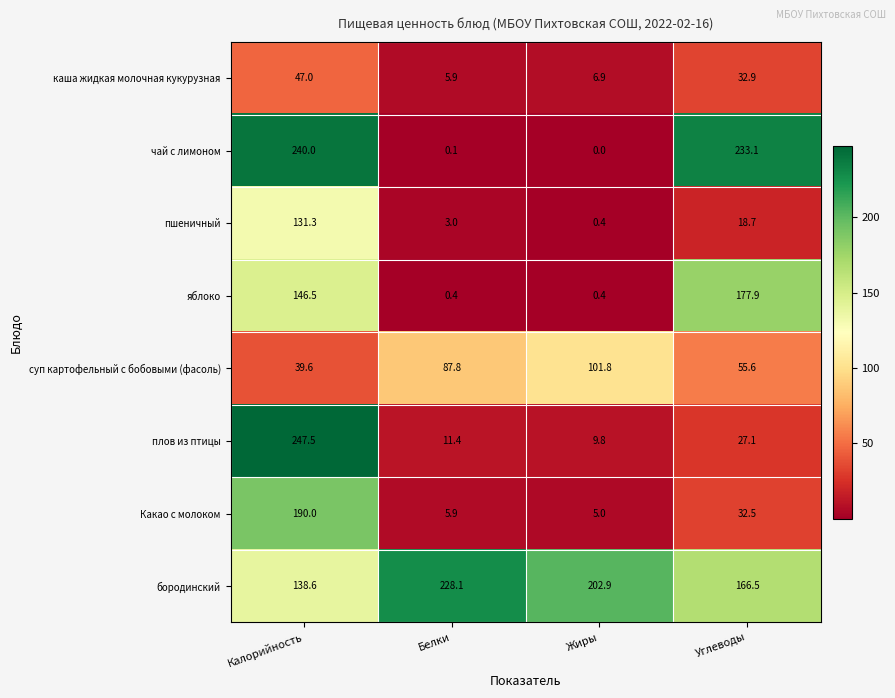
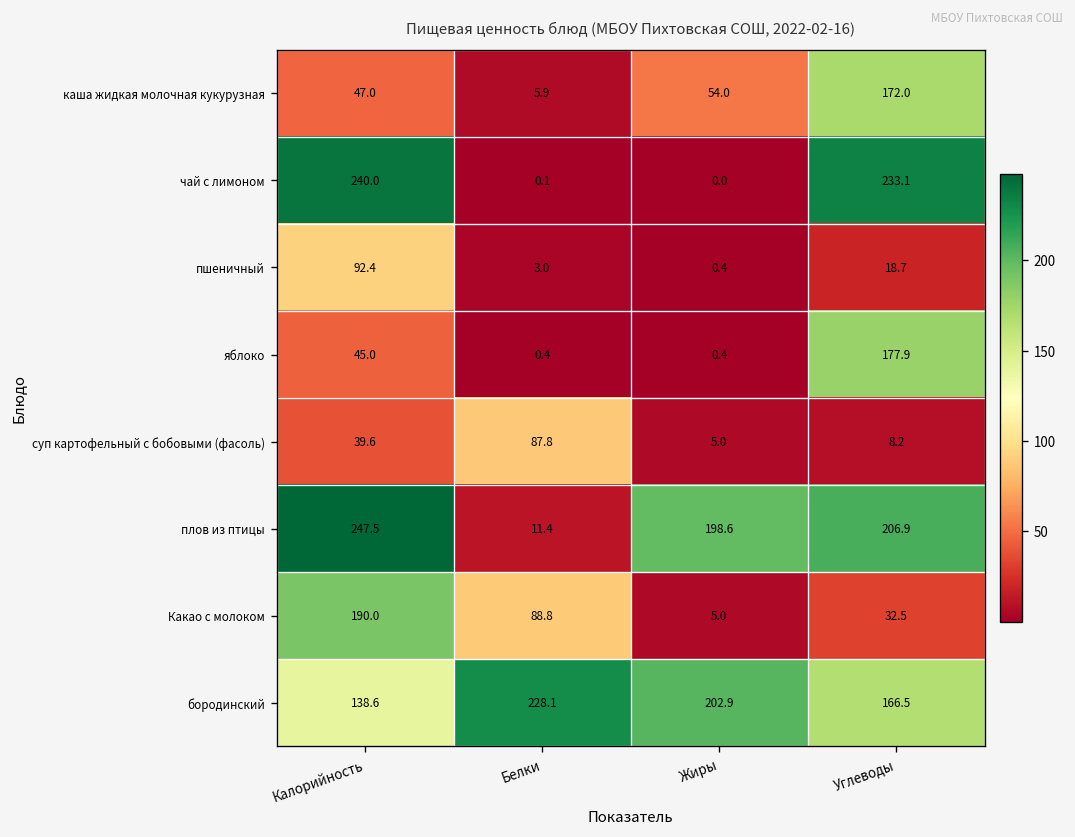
  {
    "каша жидкая молочная кукурузная": {
      "Калорийность": 47.0,
      "Белки": 5.9,
-     "Жиры": 6.9,
-     "Углеводы": 32.9
+     "Жиры": 54.0,
+     "Углеводы": 172.0
    },
    "чай с лимоном": {
      "Калорийность": 240.0,
      "Белки": 0.1,
      "Жиры": 0.0,
      "Углеводы": 233.1
    },
    "пшеничный": {
-     "Калорийность": 131.3,
+     "Калорийность": 92.4,
      "Белки": 3.0,
      "Жиры": 0.4,
      "Углеводы": 18.7
    },
    "яблоко": {
-     "Калорийность": 146.5,
+     "Калорийность": 45.0,
      "Белки": 0.4,
      "Жиры": 0.4,
      "Углеводы": 177.9
    },
    "суп картофельный с бобовыми (фасоль)": {
      "Калорийность": 39.6,
      "Белки": 87.8,
-     "Жиры": 101.8,
-     "Углеводы": 55.6
+     "Жиры": 5.0,
+     "Углеводы": 8.2
    },
    "плов из птицы": {
      "Калорийность": 247.5,
      "Белки": 11.4,
-     "Жиры": 9.8,
-     "Углеводы": 27.1
+     "Жиры": 198.6,
+     "Углеводы": 206.9
    },
    "Какао с молоком": {
      "Калорийность": 190.0,
-     "Белки": 5.9,
+     "Белки": 88.8,
      "Жиры": 5.0,
      "Углеводы": 32.5
    },
    "бородинский": {
      "Калорийность": 138.6,
      "Белки": 228.1,
      "Жиры": 202.9,
      "Углеводы": 166.5
    }
  }
